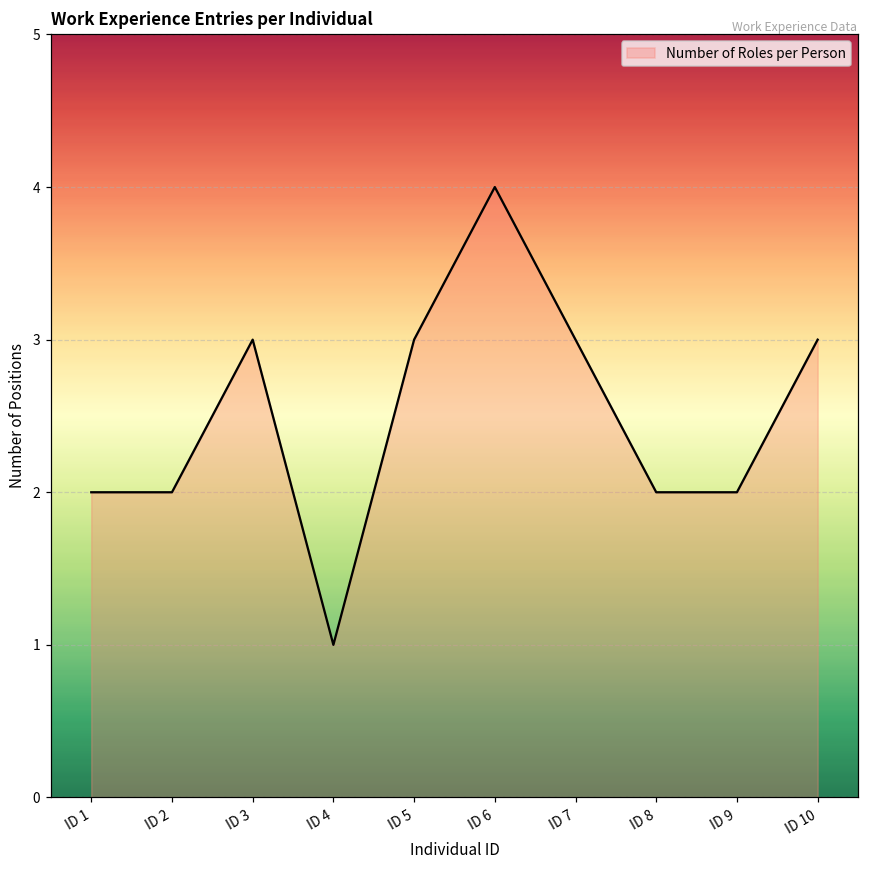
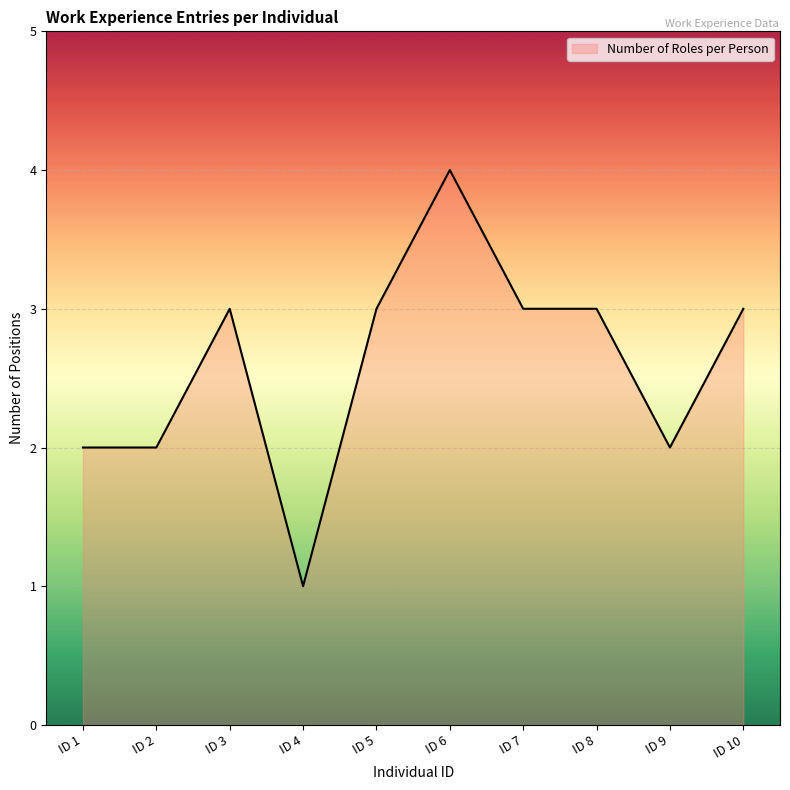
  {
    "ID 1": 2,
    "ID 2": 2,
    "ID 3": 3,
    "ID 4": 1,
    "ID 5": 3,
    "ID 6": 4,
    "ID 7": 3,
-   "ID 8": 2,
+   "ID 8": 3,
    "ID 9": 2,
    "ID 10": 3
  }
